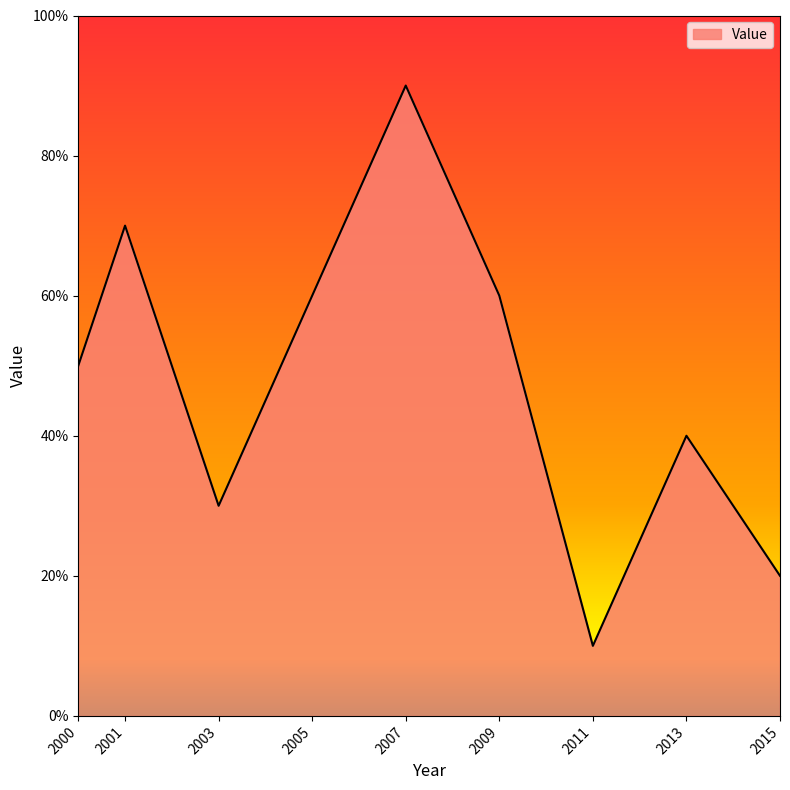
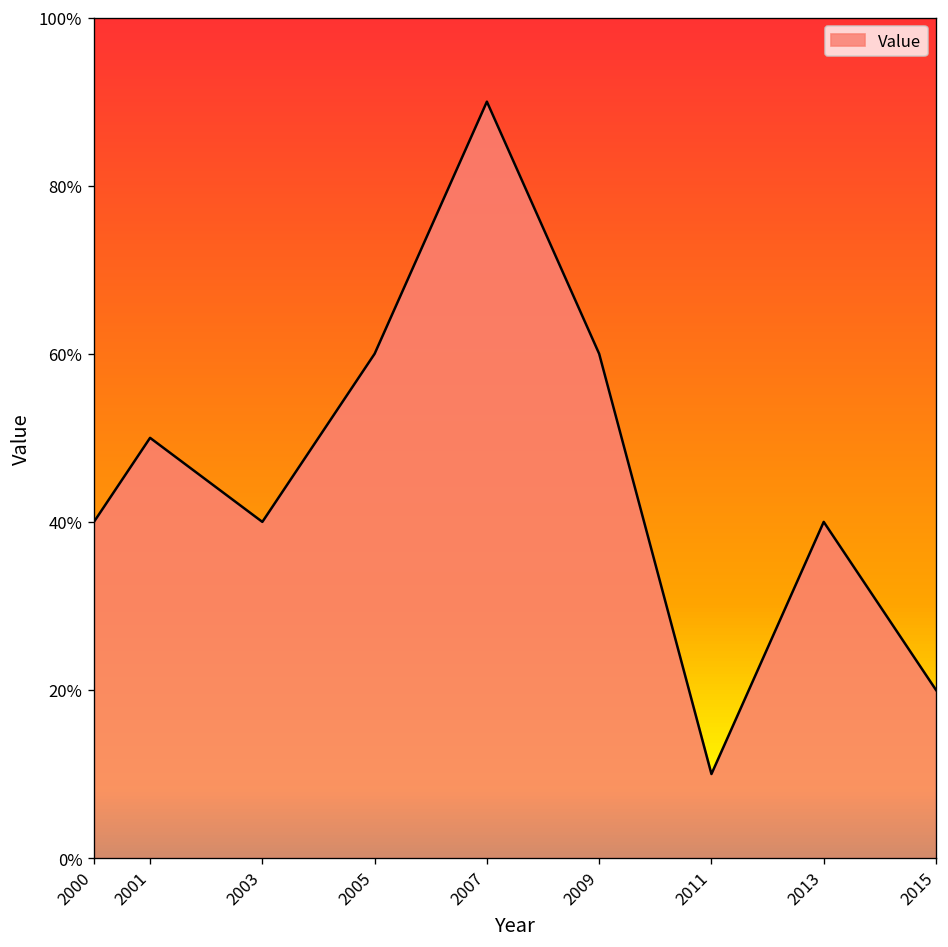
  {
-   "2000": "50%",
-   "2001": "70%",
-   "2003": "30%",
+   "2000": "40%",
+   "2001": "50%",
+   "2003": "40%",
    "2005": "60%",
    "2007": "90%",
    "2009": "60%",
    "2011": "10%",
    "2013": "40%",
    "2015": "20%"
  }
